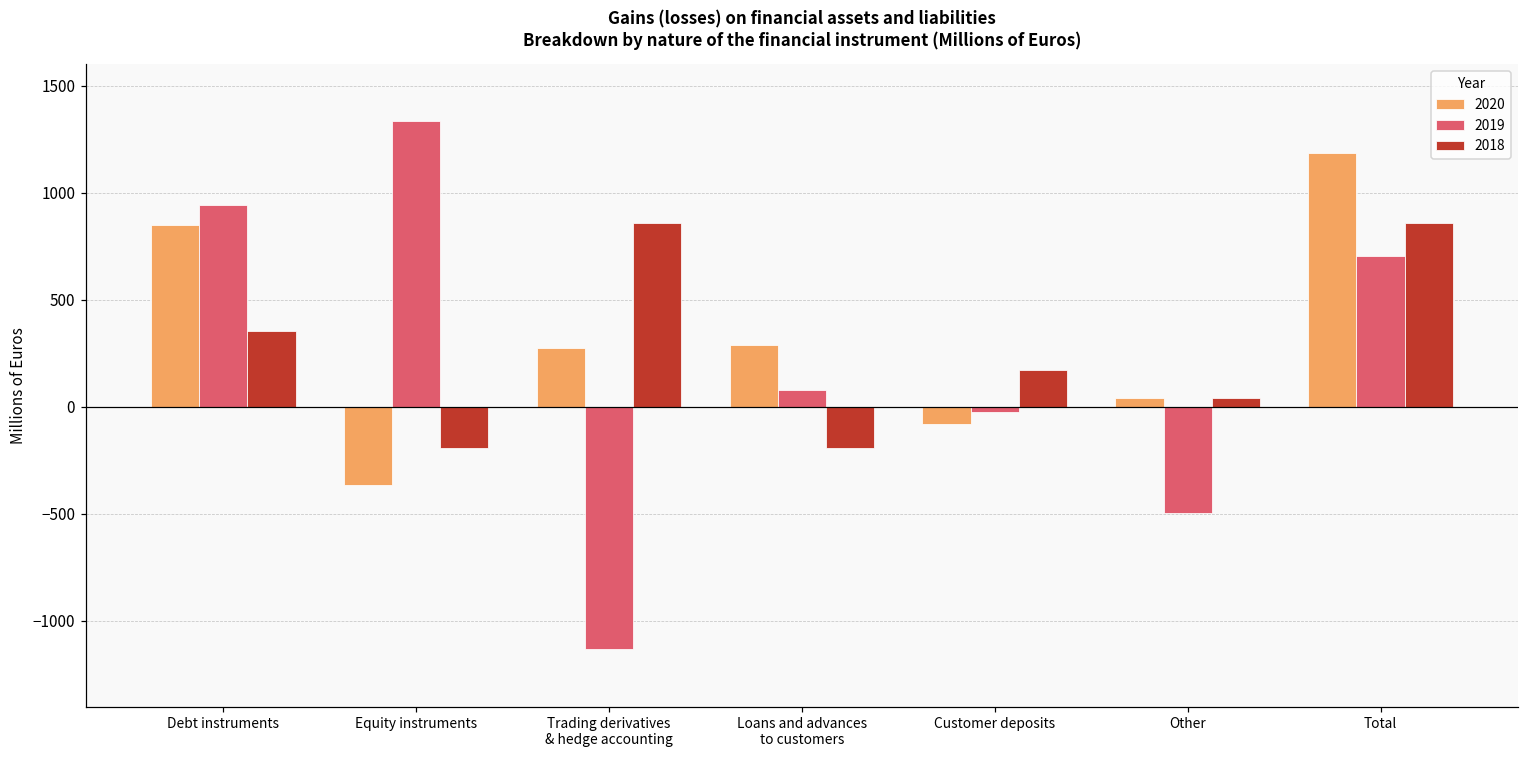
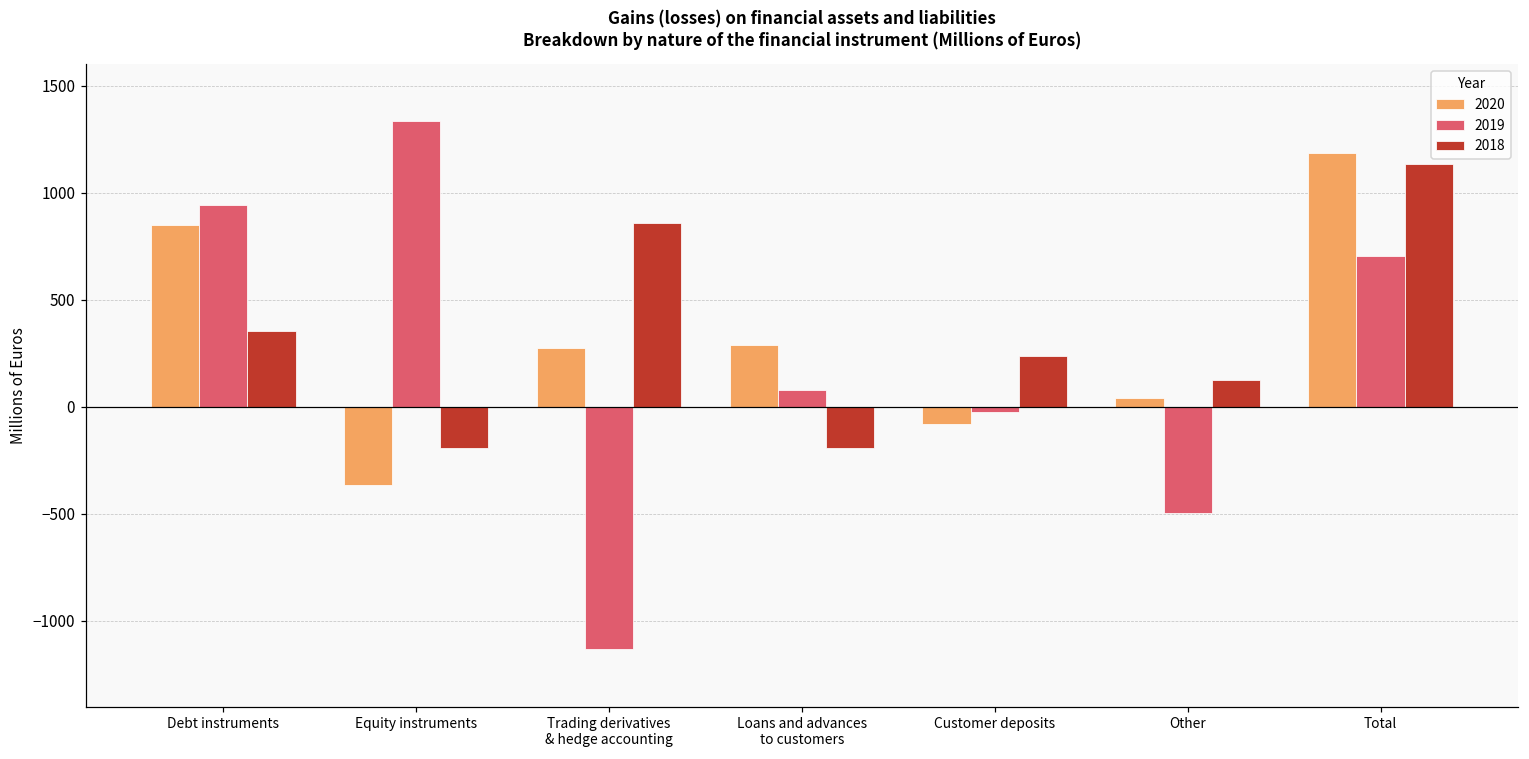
  {
    "2020": {
      "Debt instruments": 850,
      "Equity instruments": -360,
      "Trading derivatives & hedge accounting": 280,
      "Loans and advances to customers": 290,
      "Customer deposits": -80,
      "Other": 40,
      "Total": 1190
    },
    "2019": {
      "Debt instruments": 950,
      "Equity instruments": 1340,
      "Trading derivatives & hedge accounting": -1130,
      "Loans and advances to customers": 80,
      "Customer deposits": -30,
      "Other": -500,
      "Total": 710
    },
    "2018": {
      "Debt instruments": 350,
      "Equity instruments": -190,
      "Trading derivatives & hedge accounting": 860,
      "Loans and advances to customers": -190,
-     "Customer deposits": 170,
-     "Other": 40,
-     "Total": 860
+     "Customer deposits": 240,
+     "Other": 130,
+     "Total": 1140
    }
  }
